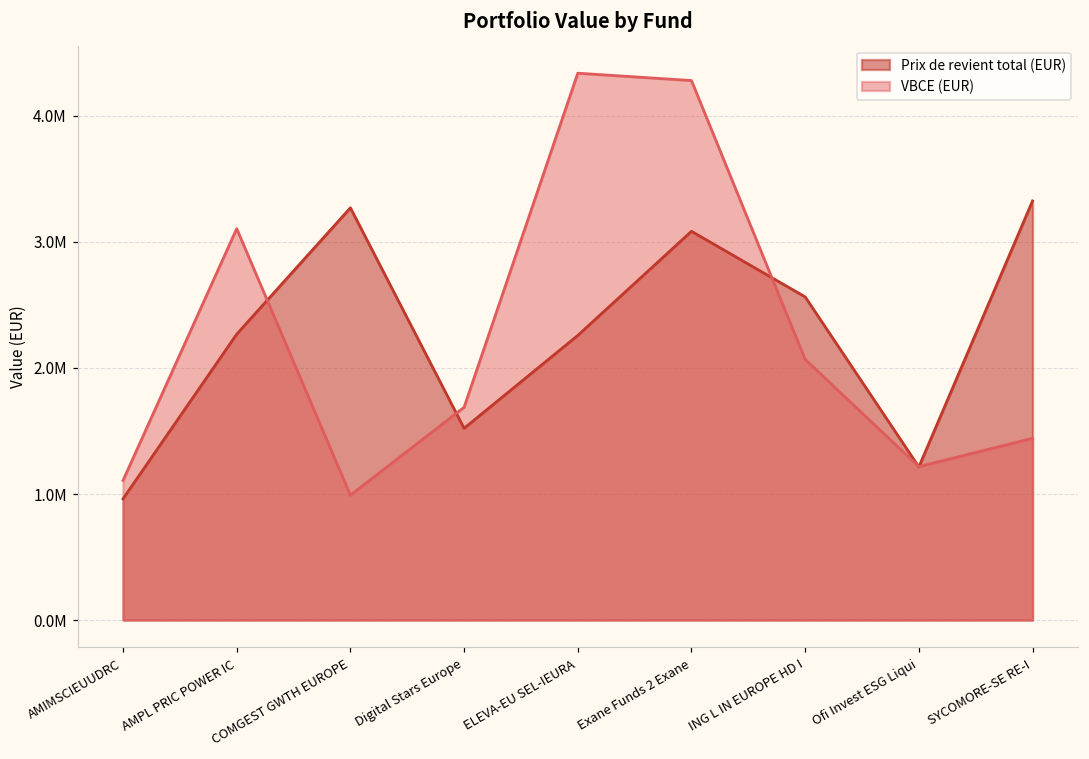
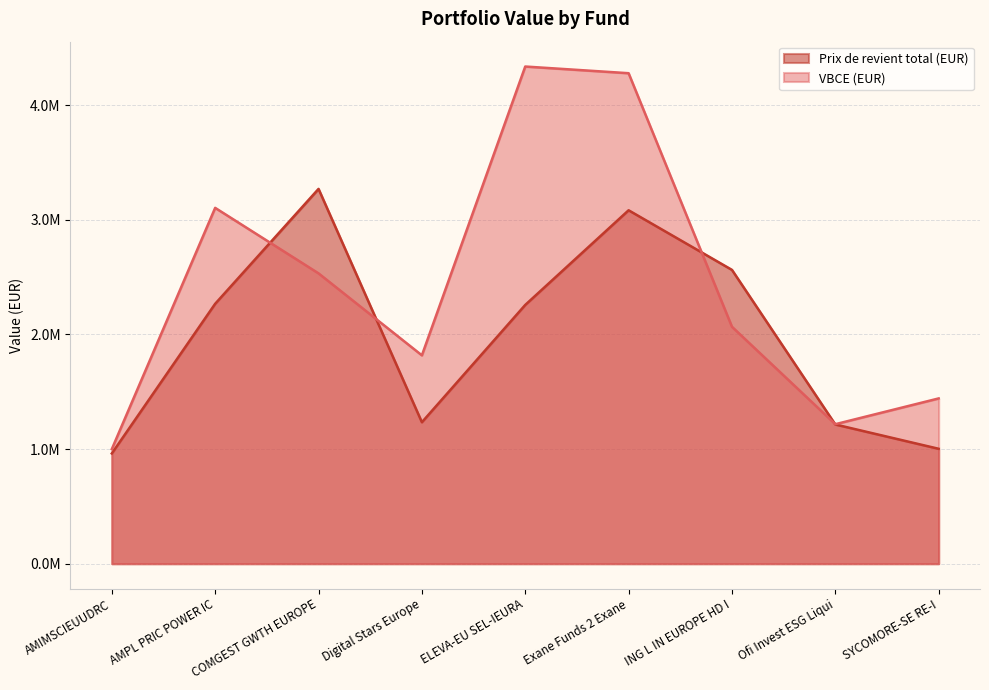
  {
    "Prix de revient total (EUR)": {
      "AMIMSCIEUUDRC": 960000,
      "AMPL PRIC POWER IC": 2270000,
      "COMGEST GWTH EUROPE": 3270000,
-     "Digital Stars Europe": 1520000,
+     "Digital Stars Europe": 1230000,
      "ELEVA-EU SEL-IEURA": 2260000,
      "Exane Funds 2 Exane": 3080000,
      "ING L IN EUROPE HD I": 2560000,
-     "SYCOMORE-SE RE-I": 3320000
+     "SYCOMORE-SE RE-I": 1000000
    },
    "VBCE (EUR)": {
-     "AMIMSCIEUUDRC": 1110000,
+     "AMIMSCIEUUDRC": 1000000,
      "AMPL PRIC POWER IC": 3100000,
-     "COMGEST GWTH EUROPE": 990000,
-     "Digital Stars Europe": 1690000,
+     "COMGEST GWTH EUROPE": 2530000,
+     "Digital Stars Europe": 1820000,
      "ELEVA-EU SEL-IEURA": 4340000,
      "Exane Funds 2 Exane": 4280000,
      "ING L IN EUROPE HD I": 2070000,
      "SYCOMORE-SE RE-I": 1440000
    }
  }
